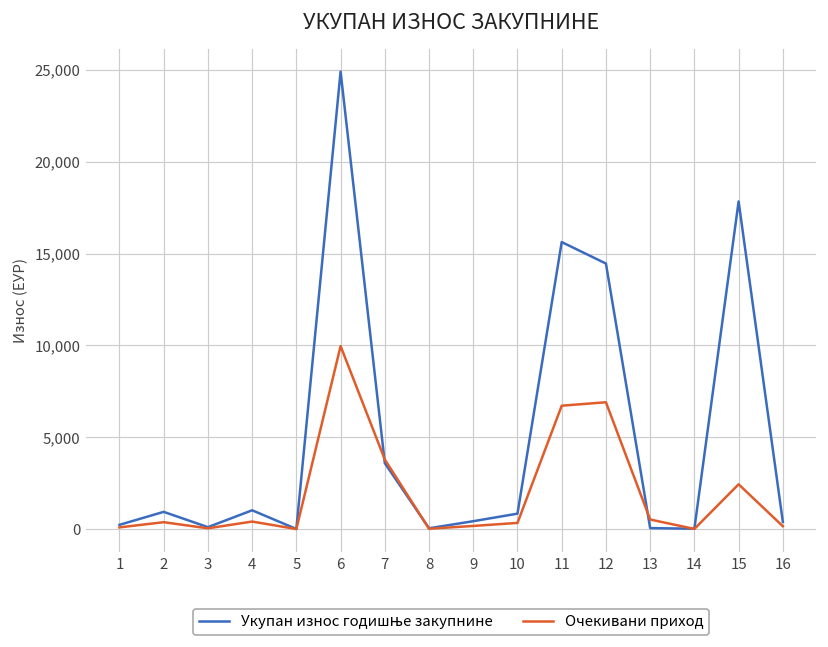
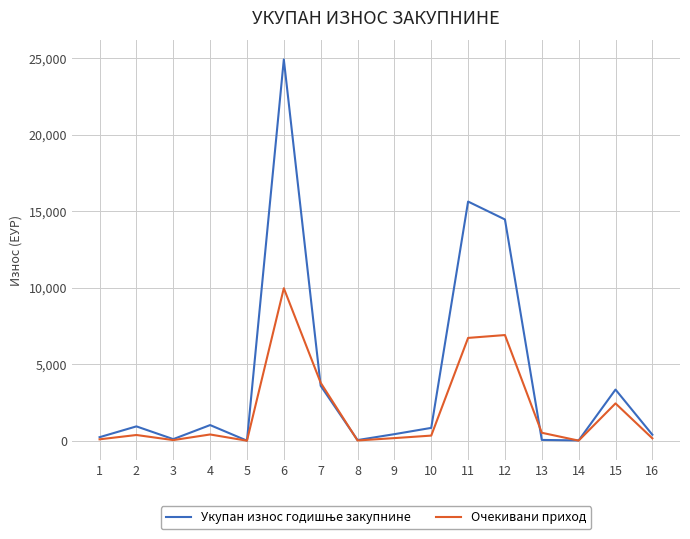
  {
    "Укупан износ годишње закупнине": {
      "2": "900",
      "4": "1,000",
      "6": "24,900",
      "7": "3,600",
      "9": "400",
      "10": "800",
      "11": "15,600",
      "12": "14,500",
      "13": "100",
-     "15": "17,800",
+     "15": "3,300",
      "16": "400"
    },
    "Очекивани приход": {
      "2": "400",
      "4": "400",
      "6": "10,000",
      "7": "3,800",
      "9": "200",
      "10": "300",
      "11": "6,700",
      "12": "6,900",
      "13": "500",
      "15": "2,400",
      "16": "200"
    }
  }
